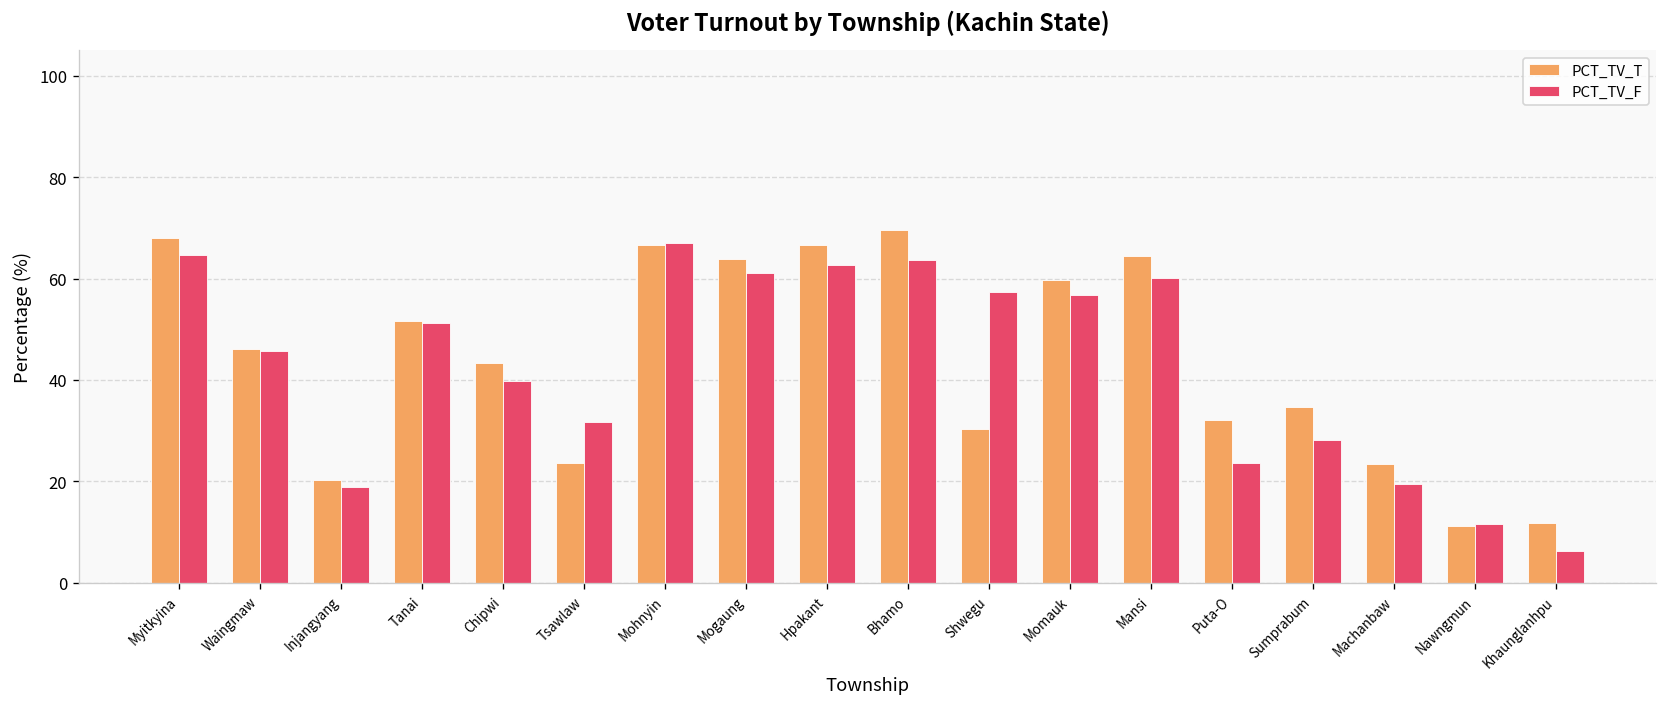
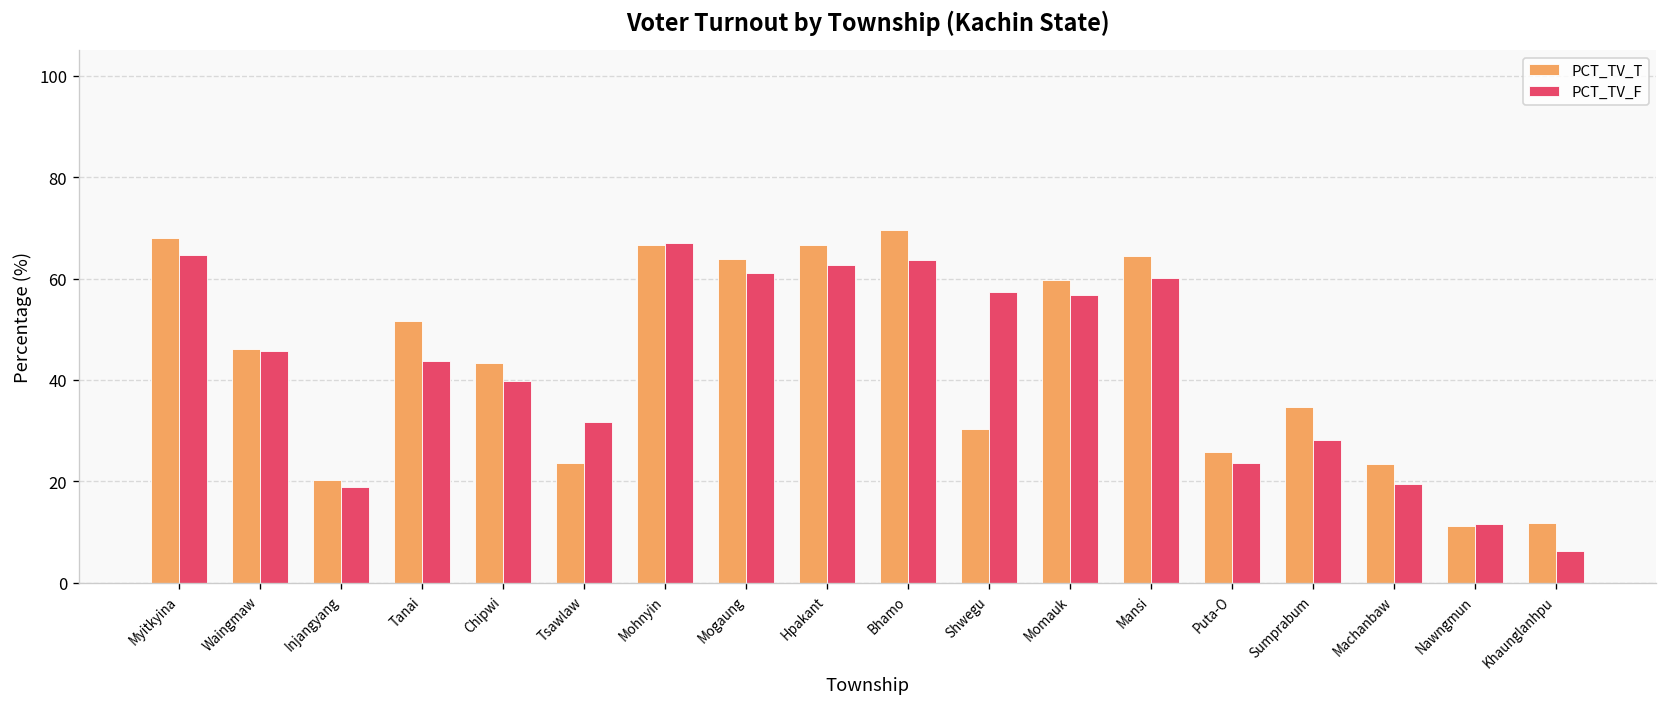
  {
    "PCT_TV_T": {
      "Myitkyina": 68,
      "Waingmaw": 46,
      "Injangyang": 20,
      "Tanai": 52,
      "Chipwi": 43,
      "Tsawlaw": 24,
      "Mohnyin": 67,
      "Mogaung": 64,
      "Hpakant": 67,
      "Bhamo": 70,
      "Shwegu": 30,
      "Momauk": 60,
      "Mansi": 65,
-     "Puta-O": 32,
+     "Puta-O": 26,
      "Sumprabum": 35,
      "Machanbaw": 23,
      "Nawngmun": 11,
      "Khaunglanhpu": 12
    },
    "PCT_TV_F": {
      "Myitkyina": 65,
      "Waingmaw": 46,
      "Injangyang": 19,
-     "Tanai": 51,
+     "Tanai": 44,
      "Chipwi": 40,
      "Tsawlaw": 32,
      "Mohnyin": 67,
      "Mogaung": 61,
      "Hpakant": 63,
      "Bhamo": 64,
      "Shwegu": 57,
      "Momauk": 57,
      "Mansi": 60,
      "Puta-O": 24,
      "Sumprabum": 28,
      "Machanbaw": 20,
      "Nawngmun": 12,
      "Khaunglanhpu": 6
    }
  }
